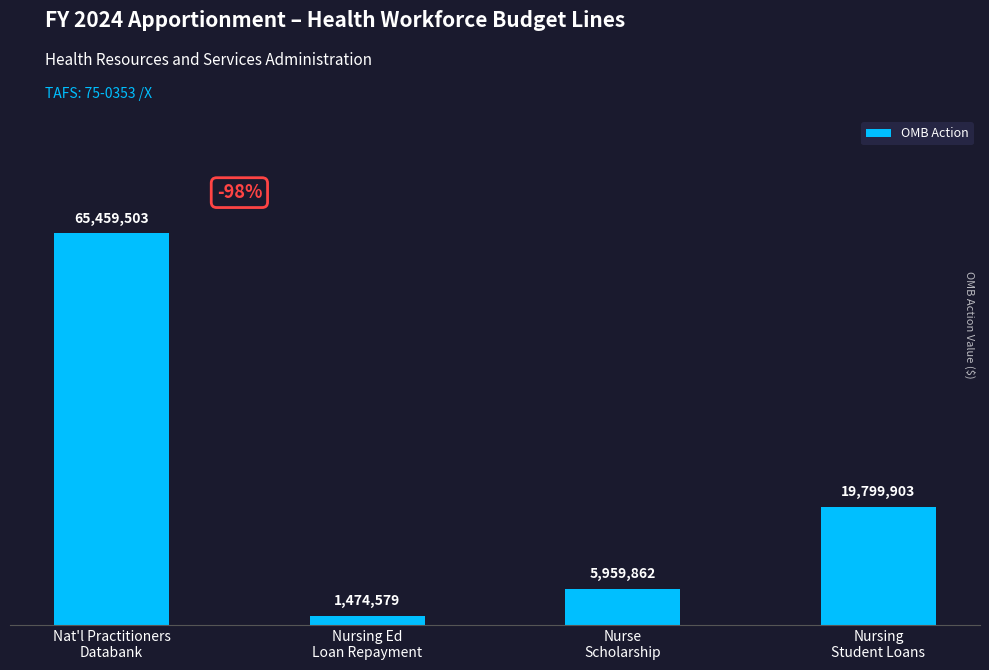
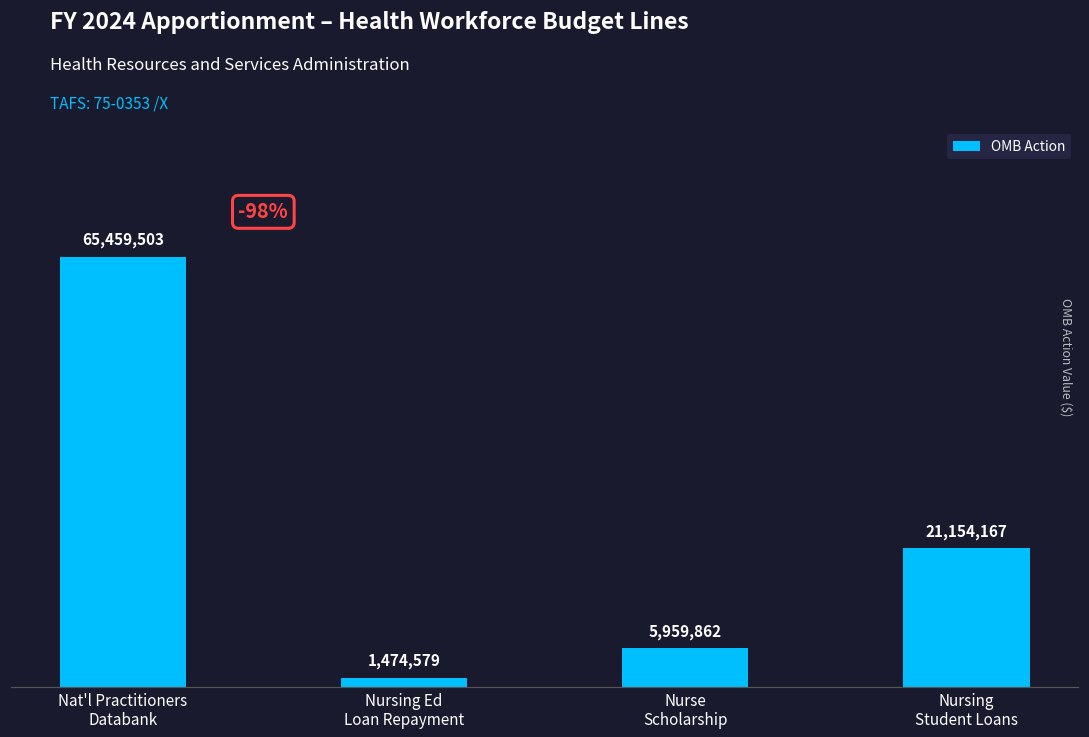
  {
    "Nat'l Practitioners Databank": "65,459,503",
    "Nursing Ed Loan Repayment": "1,474,579",
    "Nurse Scholarship": "5,959,862",
-   "Nursing Student Loans": "19,799,903"
+   "Nursing Student Loans": "21,154,167"
  }
